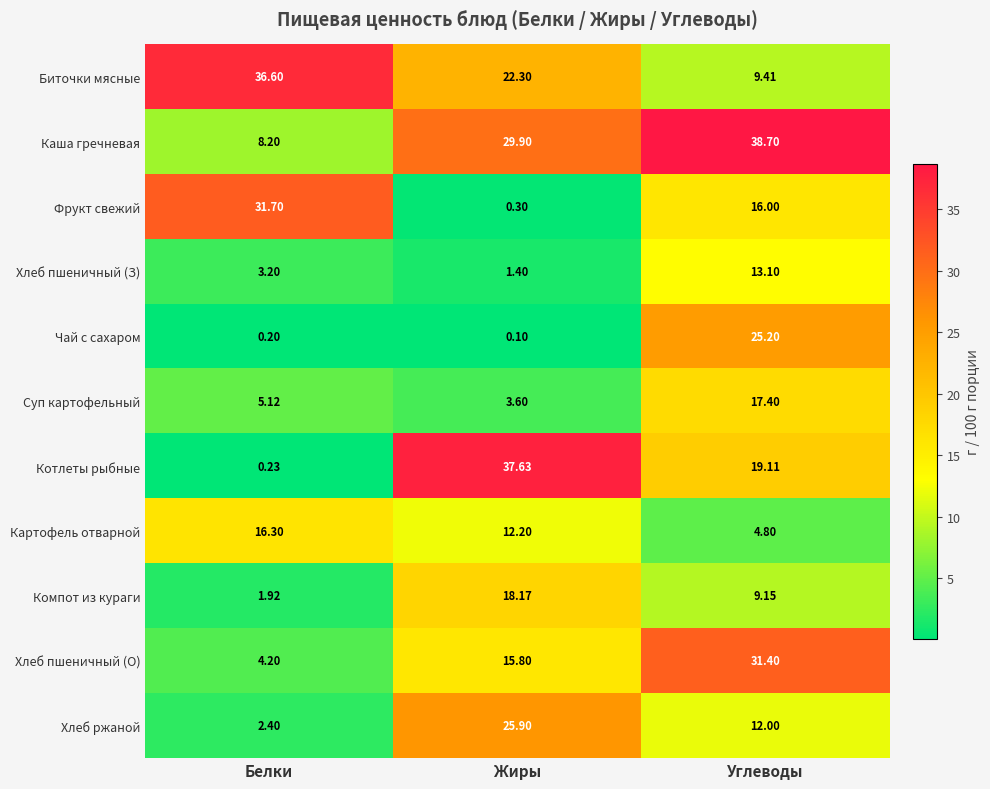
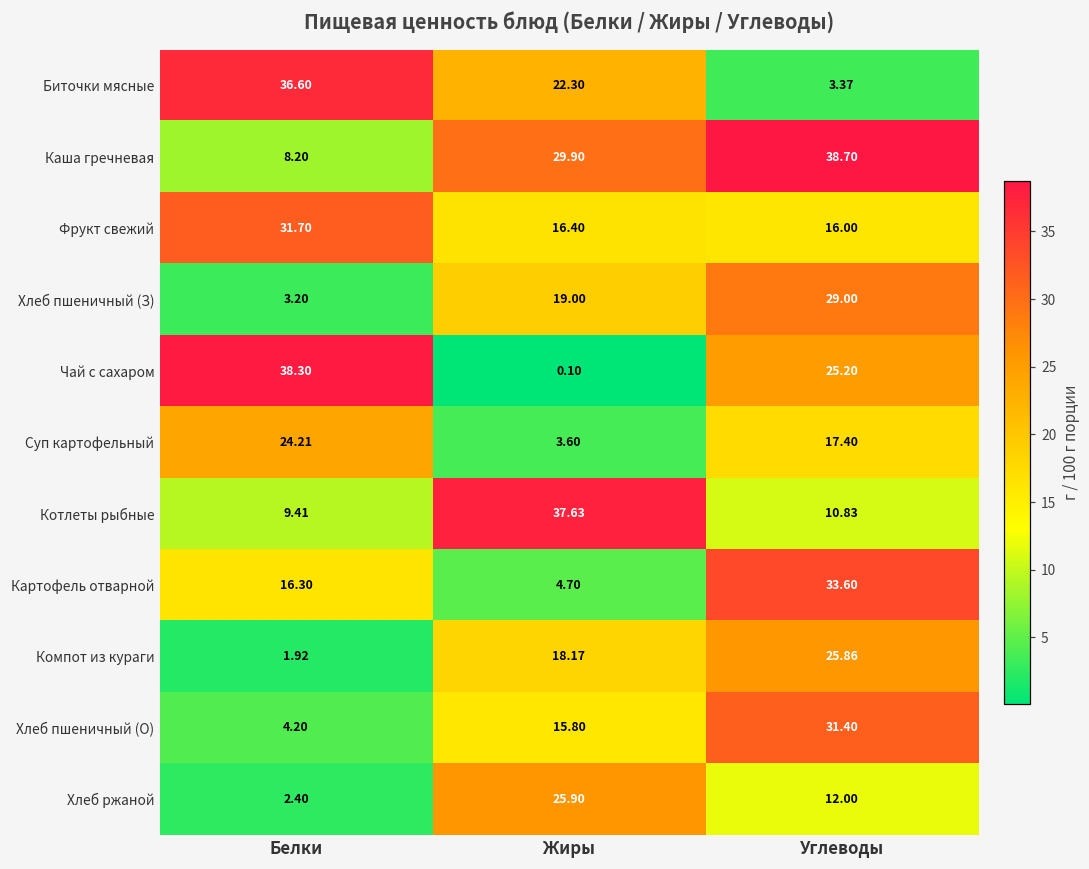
  {
    "Биточки мясные": {
      "Белки": 36.60,
      "Жиры": 22.30,
-     "Углеводы": 9.41
+     "Углеводы": 3.37
    },
    "Каша гречневая": {
      "Белки": 8.20,
      "Жиры": 29.90,
      "Углеводы": 38.70
    },
    "Фрукт свежий": {
      "Белки": 31.70,
-     "Жиры": 0.30,
+     "Жиры": 16.40,
      "Углеводы": 16.00
    },
    "Хлеб пшеничный (З)": {
      "Белки": 3.20,
-     "Жиры": 1.40,
-     "Углеводы": 13.10
+     "Жиры": 19.00,
+     "Углеводы": 29.00
    },
    "Чай с сахаром": {
-     "Белки": 0.20,
+     "Белки": 38.30,
      "Жиры": 0.10,
      "Углеводы": 25.20
    },
    "Суп картофельный": {
-     "Белки": 5.12,
+     "Белки": 24.21,
      "Жиры": 3.60,
      "Углеводы": 17.40
    },
    "Котлеты рыбные": {
-     "Белки": 0.23,
+     "Белки": 9.41,
      "Жиры": 37.63,
-     "Углеводы": 19.11
+     "Углеводы": 10.83
    },
    "Картофель отварной": {
      "Белки": 16.30,
-     "Жиры": 12.20,
-     "Углеводы": 4.80
+     "Жиры": 4.70,
+     "Углеводы": 33.60
    },
    "Компот из кураги": {
      "Белки": 1.92,
      "Жиры": 18.17,
-     "Углеводы": 9.15
+     "Углеводы": 25.86
    },
    "Хлеб пшеничный (О)": {
      "Белки": 4.20,
      "Жиры": 15.80,
      "Углеводы": 31.40
    },
    "Хлеб ржаной": {
      "Белки": 2.40,
      "Жиры": 25.90,
      "Углеводы": 12.00
    }
  }
